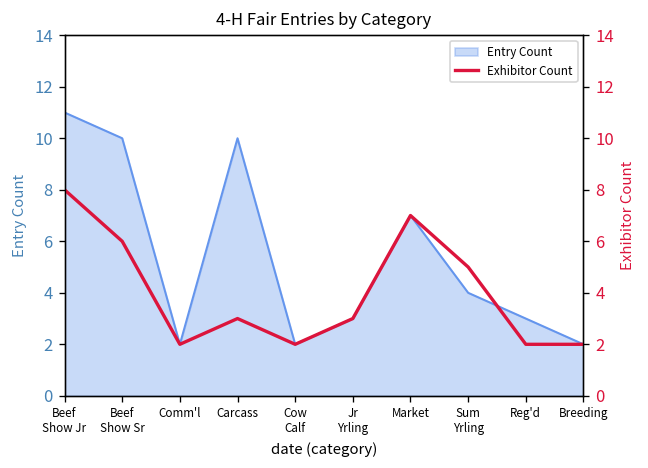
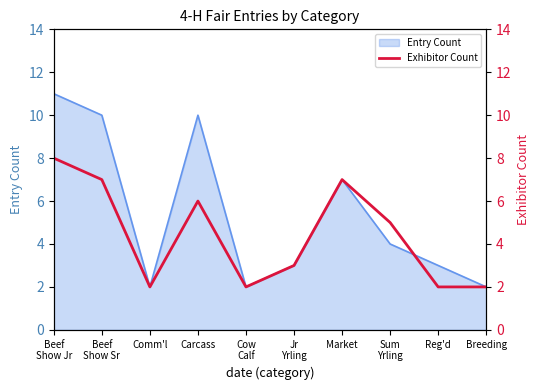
  {
    "Entry Count": {
      "Beef Show Jr": 11.0,
      "Beef Show Sr": 10.0,
      "Comm'l": 2.0,
      "Carcass": 10.0,
      "Cow Calf": 2.0,
      "Jr Yrling": 3.0,
      "Market": 7.0,
      "Sum Yrling": 4.0,
      "Reg'd": 3.0,
      "Breeding": 2.0
    },
    "Exhibitor Count": {
      "Beef Show Jr": 8,
-     "Beef Show Sr": 6,
+     "Beef Show Sr": 7,
      "Comm'l": 2,
-     "Carcass": 3,
+     "Carcass": 6,
      "Cow Calf": 2,
      "Jr Yrling": 3,
      "Market": 7,
      "Sum Yrling": 5,
      "Reg'd": 2,
      "Breeding": 2
    }
  }
